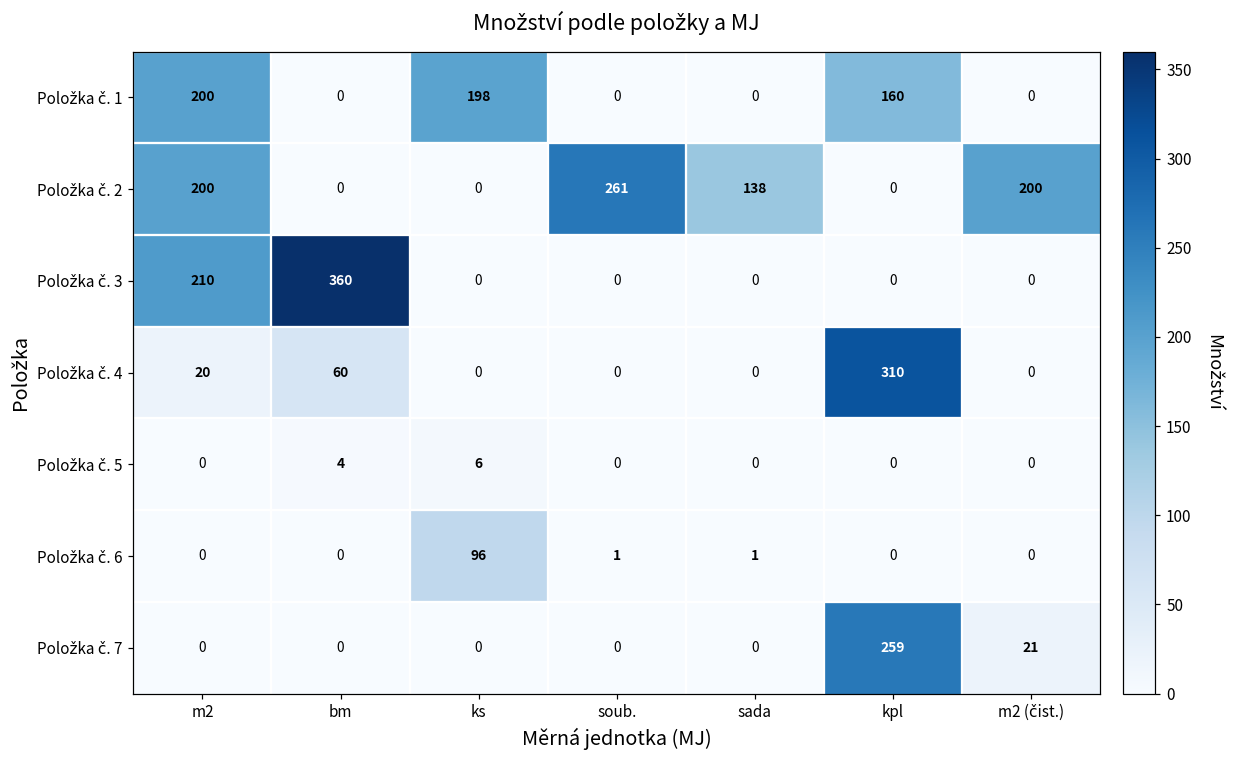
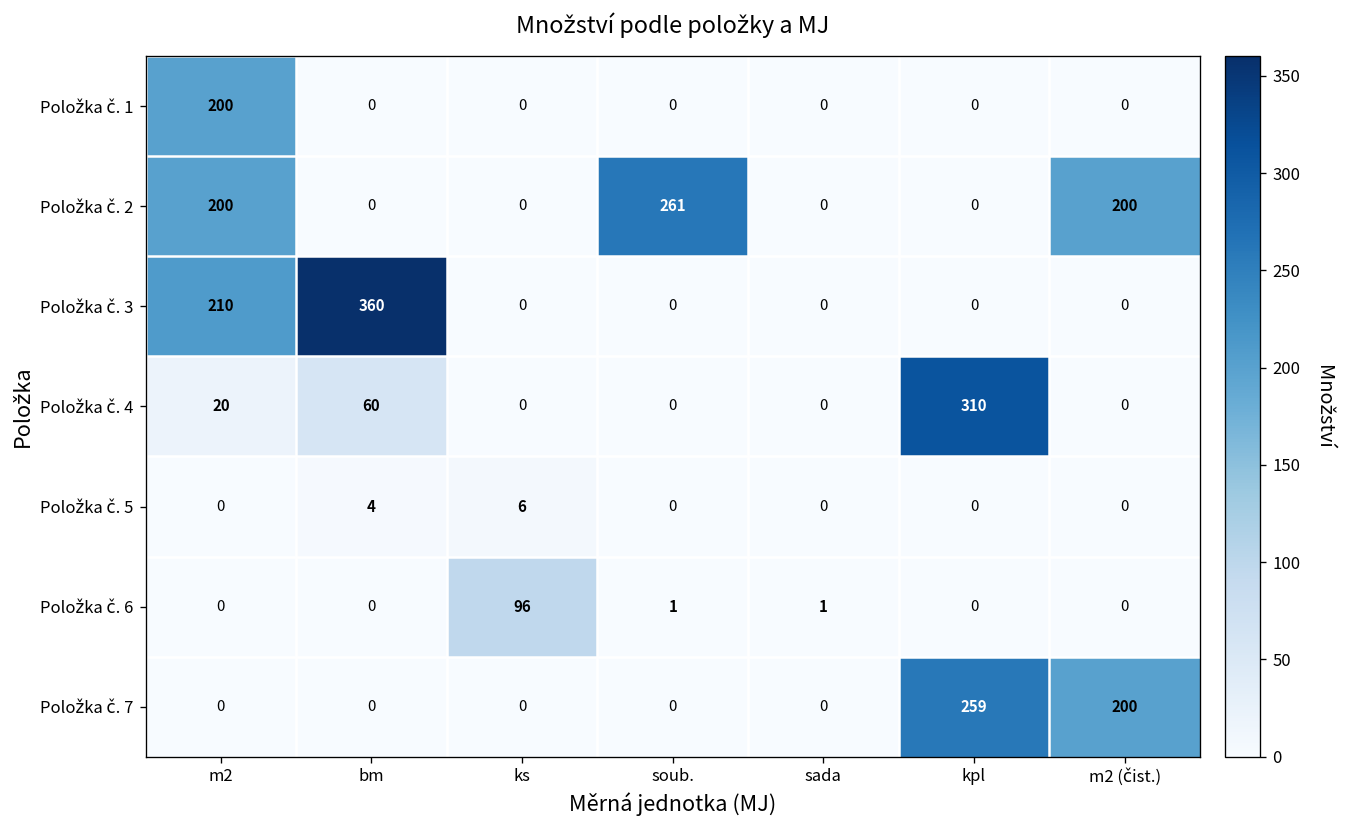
  {
    "Položka č. 1": {
      "m2": 200,
      "bm": 0,
-     "ks": 198,
+     "ks": 0,
      "soub.": 0,
      "sada": 0,
-     "kpl": 160,
+     "kpl": 0,
      "m2 (čist.)": 0
    },
    "Položka č. 2": {
      "m2": 200,
      "bm": 0,
      "ks": 0,
      "soub.": 261,
-     "sada": 138,
+     "sada": 0,
      "kpl": 0,
      "m2 (čist.)": 200
    },
    "Položka č. 3": {
      "m2": 210,
      "bm": 360,
      "ks": 0,
      "soub.": 0,
      "sada": 0,
      "kpl": 0,
      "m2 (čist.)": 0
    },
    "Položka č. 4": {
      "m2": 20,
      "bm": 60,
      "ks": 0,
      "soub.": 0,
      "sada": 0,
      "kpl": 310,
      "m2 (čist.)": 0
    },
    "Položka č. 5": {
      "m2": 0,
      "bm": 4,
      "ks": 6,
      "soub.": 0,
      "sada": 0,
      "kpl": 0,
      "m2 (čist.)": 0
    },
    "Položka č. 6": {
      "m2": 0,
      "bm": 0,
      "ks": 96,
      "soub.": 1,
      "sada": 1,
      "kpl": 0,
      "m2 (čist.)": 0
    },
    "Položka č. 7": {
      "m2": 0,
      "bm": 0,
      "ks": 0,
      "soub.": 0,
      "sada": 0,
      "kpl": 259,
-     "m2 (čist.)": 21
+     "m2 (čist.)": 200
    }
  }
